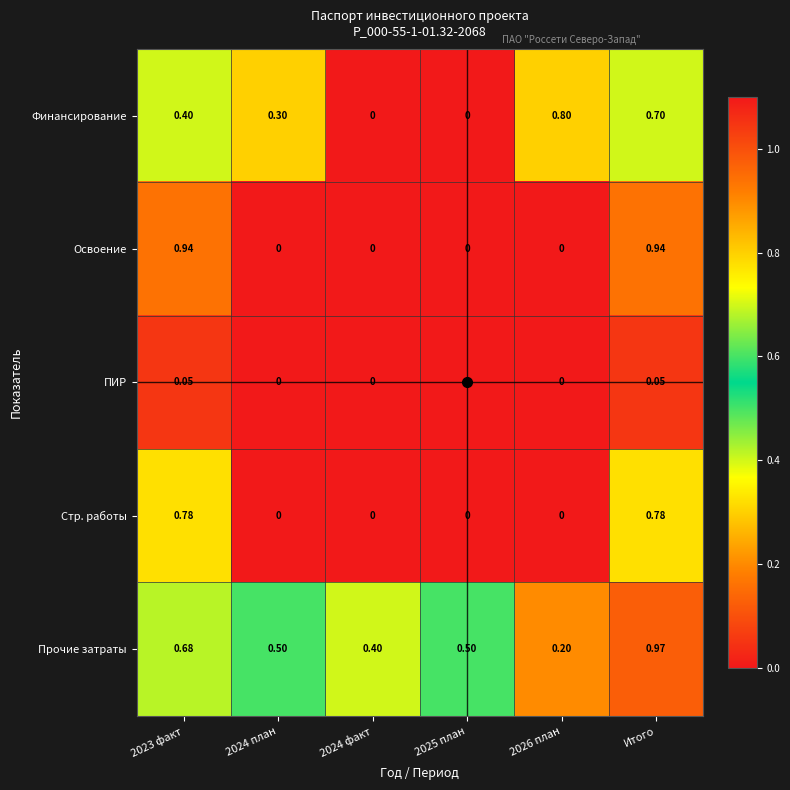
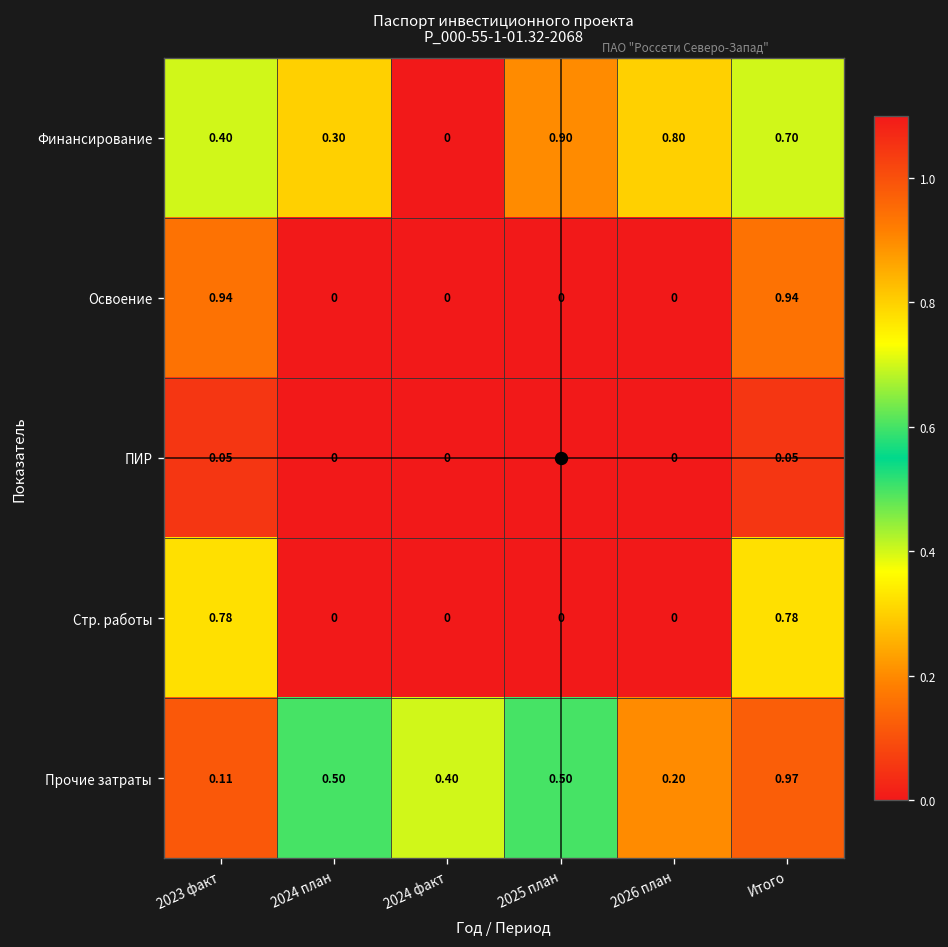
  {
    "Финансирование": {
      "2023 факт": 0.40,
      "2024 план": 0.30,
      "2024 факт": 0,
-     "2025 план": 0,
+     "2025 план": 0.90,
      "2026 план": 0.80,
      "Итого": 0.70
    },
    "Освоение": {
      "2023 факт": 0.94,
      "2024 план": 0,
      "2024 факт": 0,
      "2025 план": 0,
      "2026 план": 0,
      "Итого": 0.94
    },
    "ПИР": {
      "2023 факт": 0.05,
      "2024 план": 0,
      "2024 факт": 0,
      "2026 план": 0,
      "Итого": 0.05
    },
    "Стр. работы": {
      "2023 факт": 0.78,
      "2024 план": 0,
      "2024 факт": 0,
      "2025 план": 0,
      "2026 план": 0,
      "Итого": 0.78
    },
    "Прочие затраты": {
-     "2023 факт": 0.68,
+     "2023 факт": 0.11,
      "2024 план": 0.50,
      "2024 факт": 0.40,
      "2025 план": 0.50,
      "2026 план": 0.20,
      "Итого": 0.97
    }
  }
